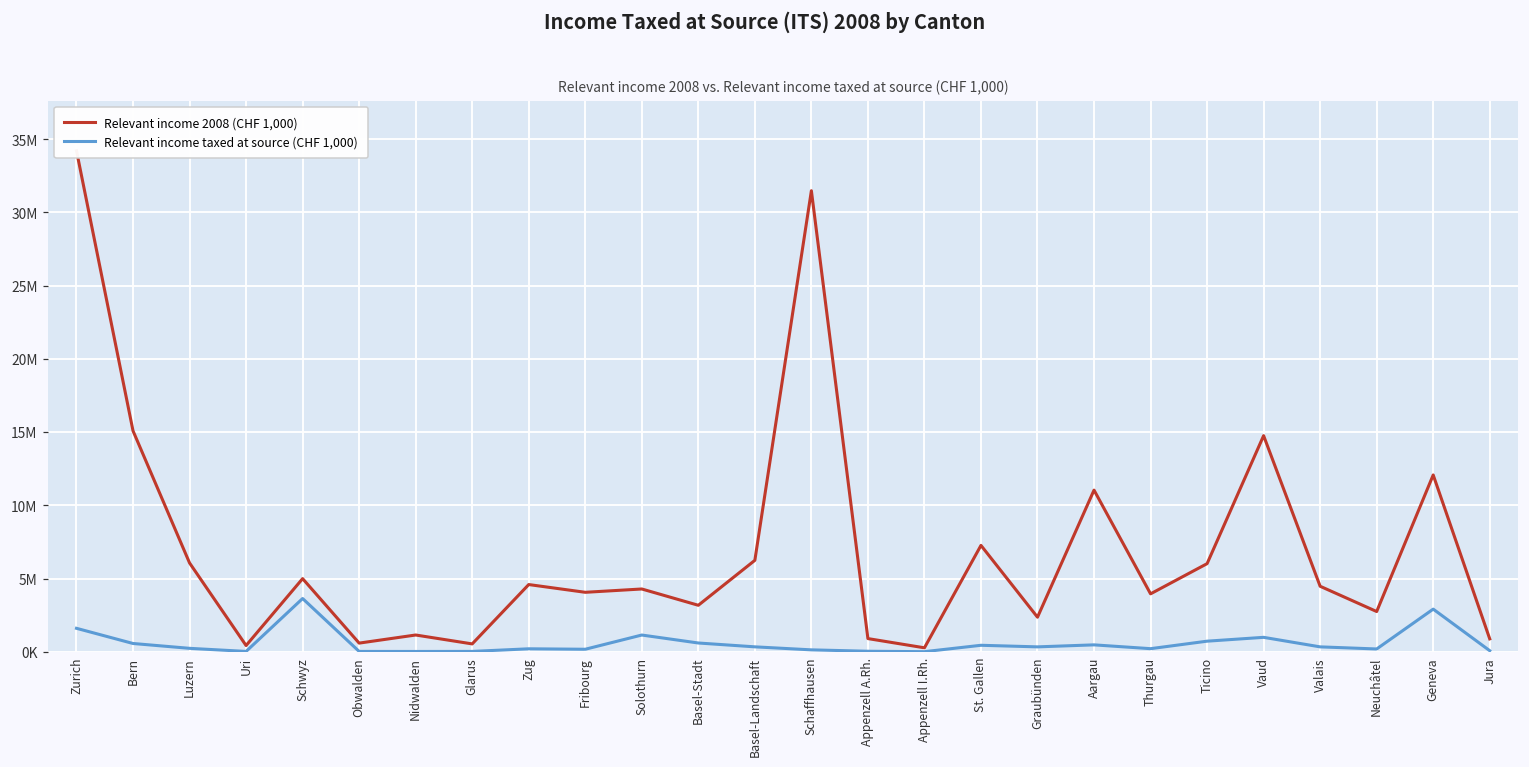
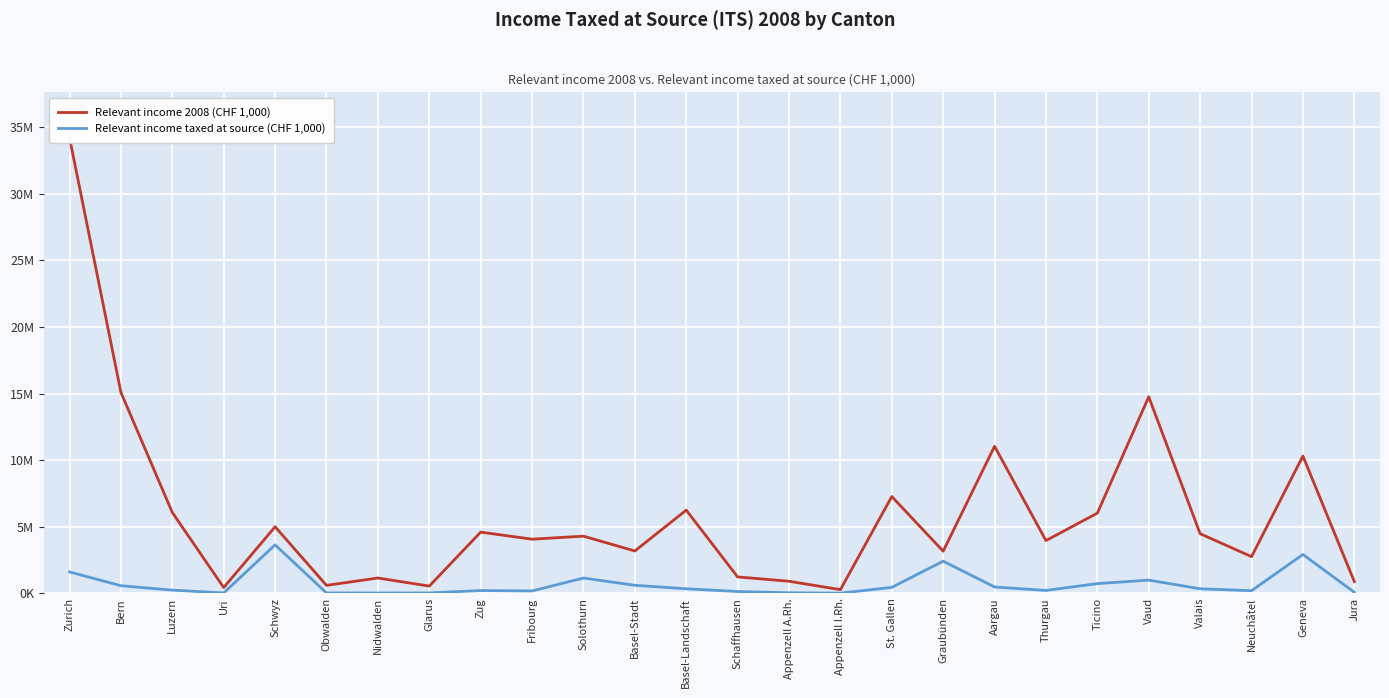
  {
    "Relevant income 2008 (CHF 1,000)": {
      "Bern": 15100000,
      "Luzern": 6100000,
      "Uri": 400000,
      "Schwyz": 5000000,
      "Obwalden": 600000,
      "Nidwalden": 1100000,
      "Glarus": 500000,
      "Zug": 4600000,
      "Fribourg": 4100000,
      "Solothurn": 4300000,
      "Basel-Stadt": 3200000,
      "Basel-Landschaft": 6200000,
-     "Schaffhausen": 31500000,
+     "Schaffhausen": 1200000,
      "Appenzell A.Rh.": 900000,
      "Appenzell I.Rh.": 300000,
      "St. Gallen": 7300000,
-     "Graubünden": 2400000,
+     "Graubünden": 3200000,
      "Aargau": 11000000,
      "Thurgau": 4000000,
      "Ticino": 6000000,
      "Vaud": 14800000,
      "Valais": 4500000,
      "Neuchâtel": 2700000,
-     "Geneva": 12100000,
+     "Geneva": 10300000,
      "Jura": 900000
    },
    "Relevant income taxed at source (CHF 1,000)": {
      "Zurich": 1600000,
      "Bern": 600000,
      "Luzern": 200000,
      "Uri": 0,
      "Schwyz": 3600000,
      "Obwalden": 0,
      "Nidwalden": 0,
      "Glarus": 0,
      "Zug": 200000,
      "Fribourg": 200000,
      "Solothurn": 1100000,
      "Basel-Stadt": 600000,
      "Basel-Landschaft": 300000,
      "Schaffhausen": 100000,
      "Appenzell A.Rh.": 0,
      "Appenzell I.Rh.": 0,
      "St. Gallen": 400000,
-     "Graubünden": 300000,
+     "Graubünden": 2400000,
      "Aargau": 500000,
      "Thurgau": 200000,
      "Ticino": 700000,
      "Vaud": 1000000,
      "Valais": 300000,
      "Neuchâtel": 200000,
      "Geneva": 2900000,
      "Jura": 100000
    }
  }
